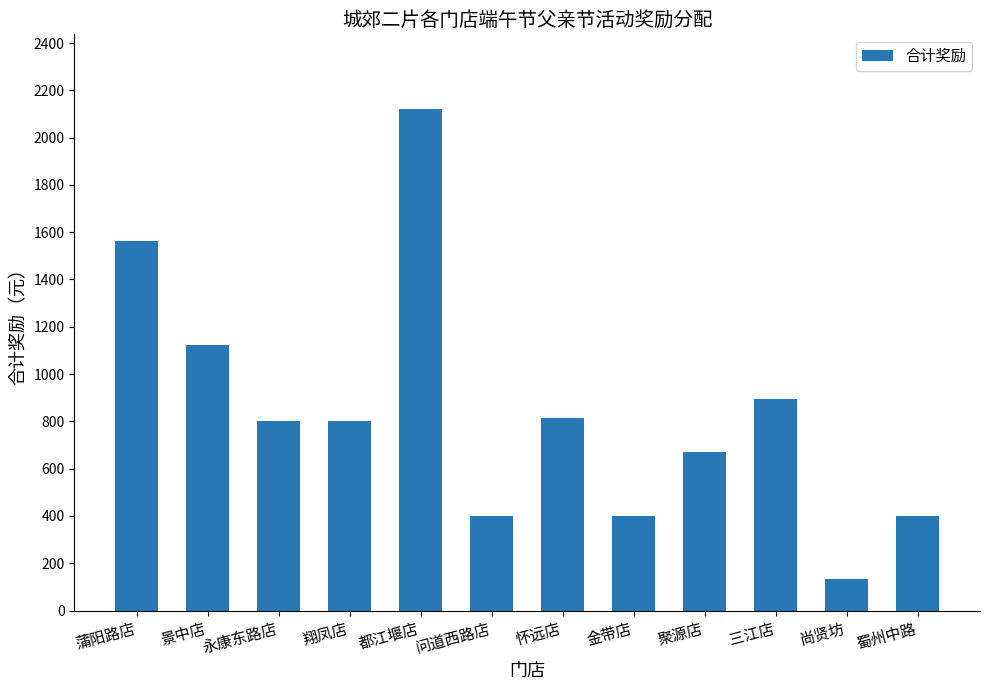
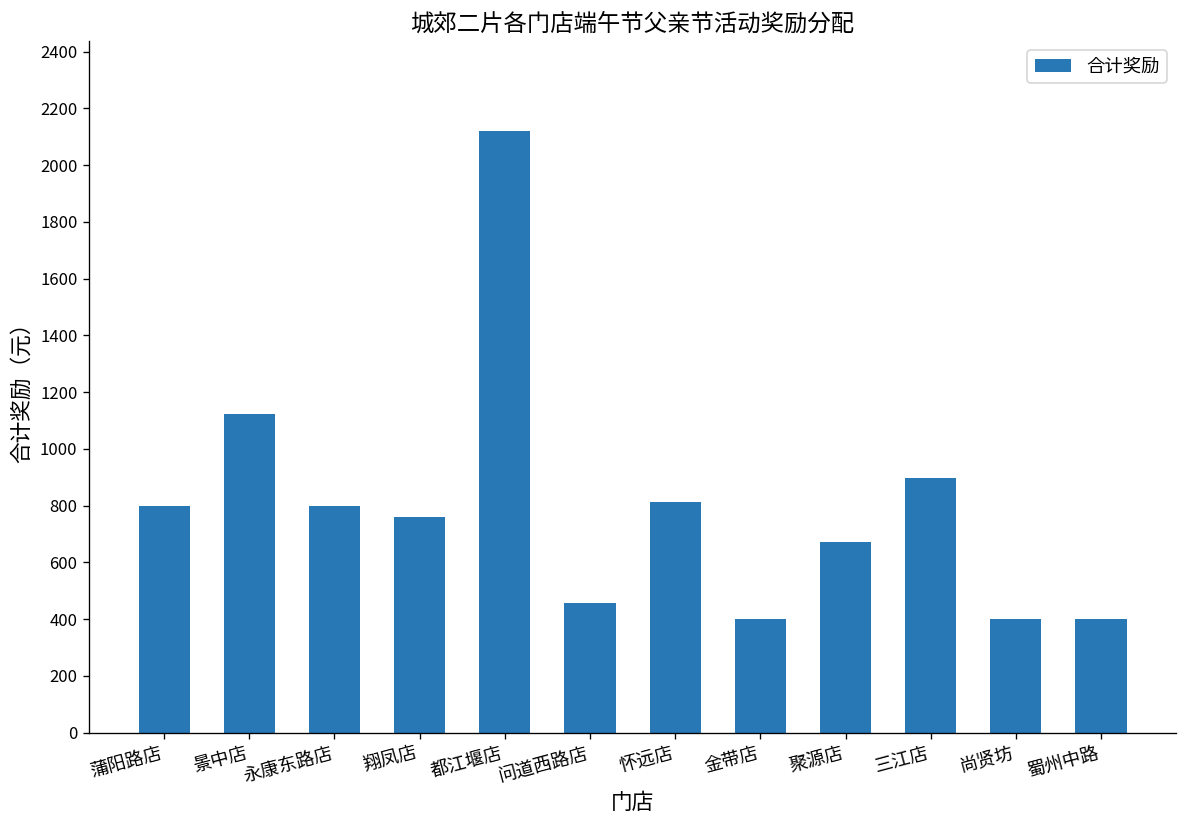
  {
-   "蒲阳路店": 1560,
+   "蒲阳路店": 800,
    "景中店": 1120,
    "永康东路店": 800,
-   "翔凤店": 800,
+   "翔凤店": 760,
    "都江堰店": 2120,
-   "问道西路店": 400,
+   "问道西路店": 460,
    "怀远店": 810,
    "金带店": 400,
    "聚源店": 670,
    "三江店": 900,
-   "尚贤坊": 130,
+   "尚贤坊": 400,
    "蜀州中路": 400
  }
